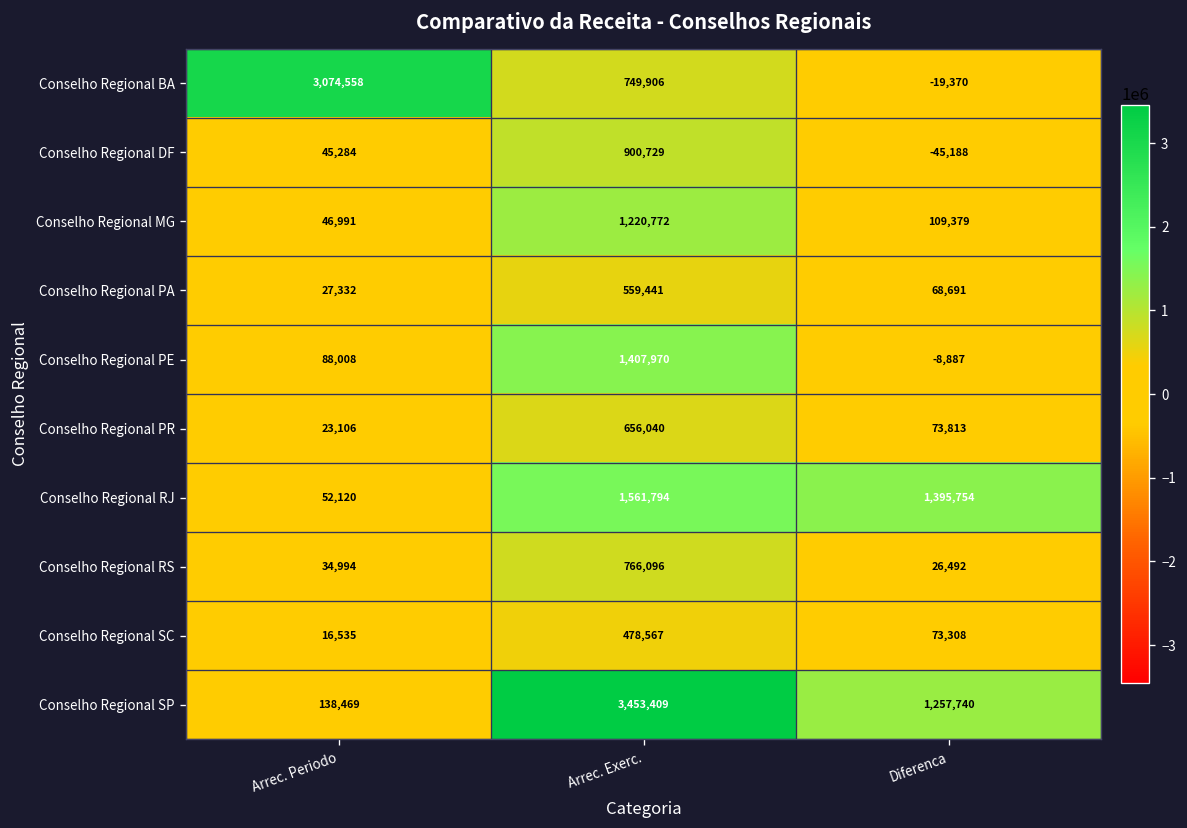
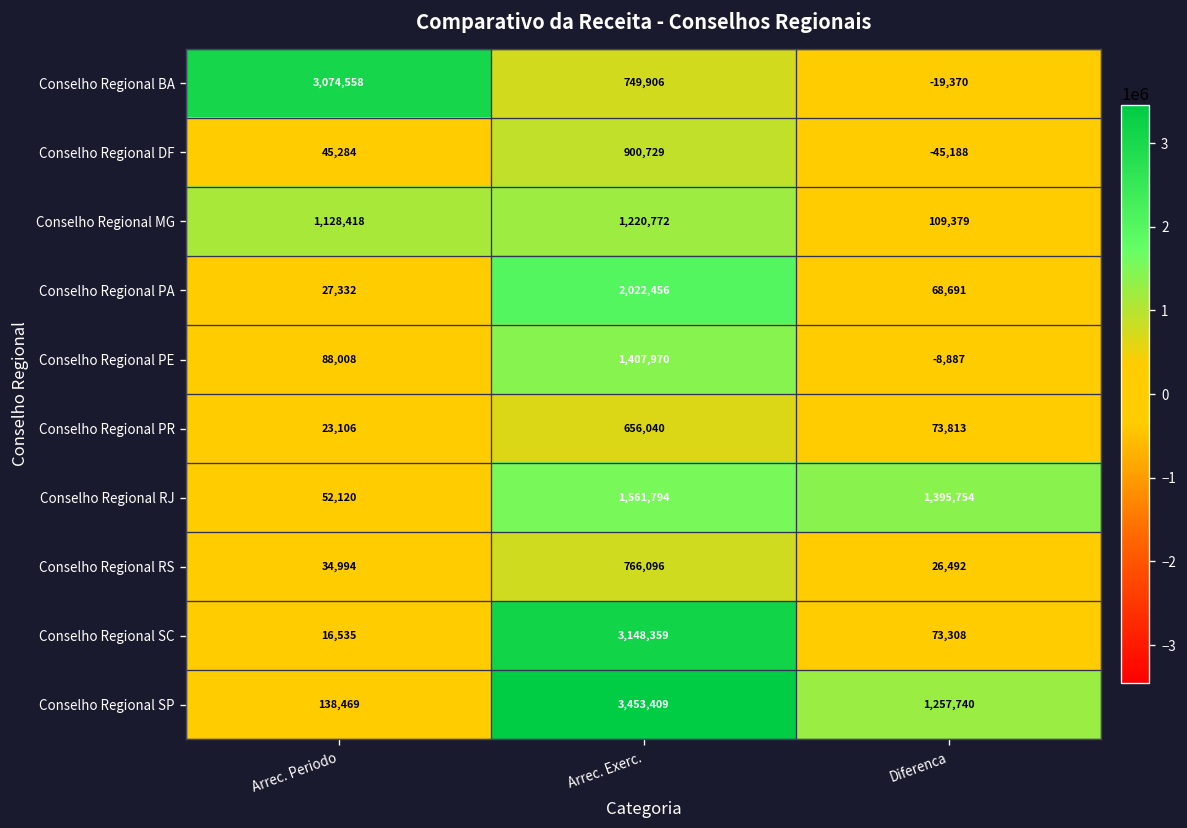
  {
    "Conselho Regional BA": {
      "Arrec. Periodo": "3,074,558",
      "Arrec. Exerc.": "749,906",
      "Diferenca": "-19,370"
    },
    "Conselho Regional DF": {
      "Arrec. Periodo": "45,284",
      "Arrec. Exerc.": "900,729",
      "Diferenca": "-45,188"
    },
    "Conselho Regional MG": {
-     "Arrec. Periodo": "46,991",
+     "Arrec. Periodo": "1,128,418",
      "Arrec. Exerc.": "1,220,772",
      "Diferenca": "109,379"
    },
    "Conselho Regional PA": {
      "Arrec. Periodo": "27,332",
-     "Arrec. Exerc.": "559,441",
+     "Arrec. Exerc.": "2,022,456",
      "Diferenca": "68,691"
    },
    "Conselho Regional PE": {
      "Arrec. Periodo": "88,008",
      "Arrec. Exerc.": "1,407,970",
      "Diferenca": "-8,887"
    },
    "Conselho Regional PR": {
      "Arrec. Periodo": "23,106",
      "Arrec. Exerc.": "656,040",
      "Diferenca": "73,813"
    },
    "Conselho Regional RJ": {
      "Arrec. Periodo": "52,120",
      "Arrec. Exerc.": "1,561,794",
      "Diferenca": "1,395,754"
    },
    "Conselho Regional RS": {
      "Arrec. Periodo": "34,994",
      "Arrec. Exerc.": "766,096",
      "Diferenca": "26,492"
    },
    "Conselho Regional SC": {
      "Arrec. Periodo": "16,535",
-     "Arrec. Exerc.": "478,567",
+     "Arrec. Exerc.": "3,148,359",
      "Diferenca": "73,308"
    },
    "Conselho Regional SP": {
      "Arrec. Periodo": "138,469",
      "Arrec. Exerc.": "3,453,409",
      "Diferenca": "1,257,740"
    }
  }
